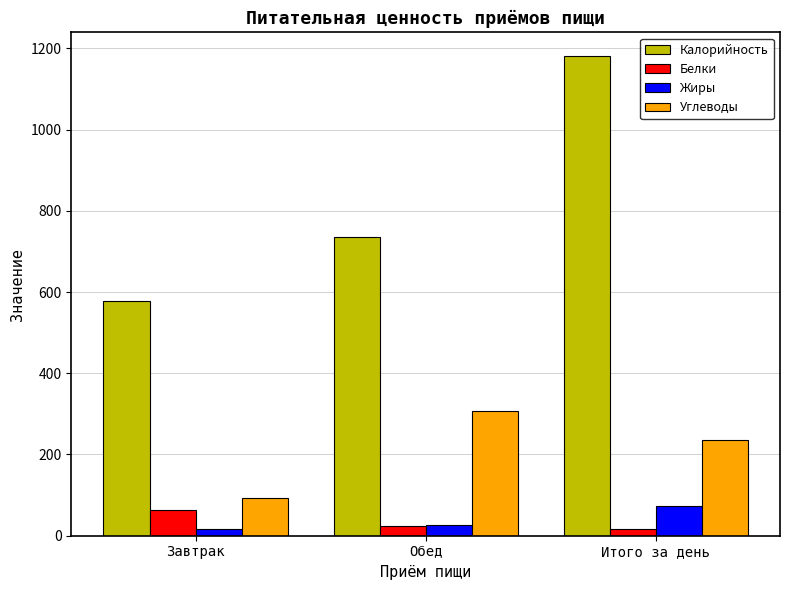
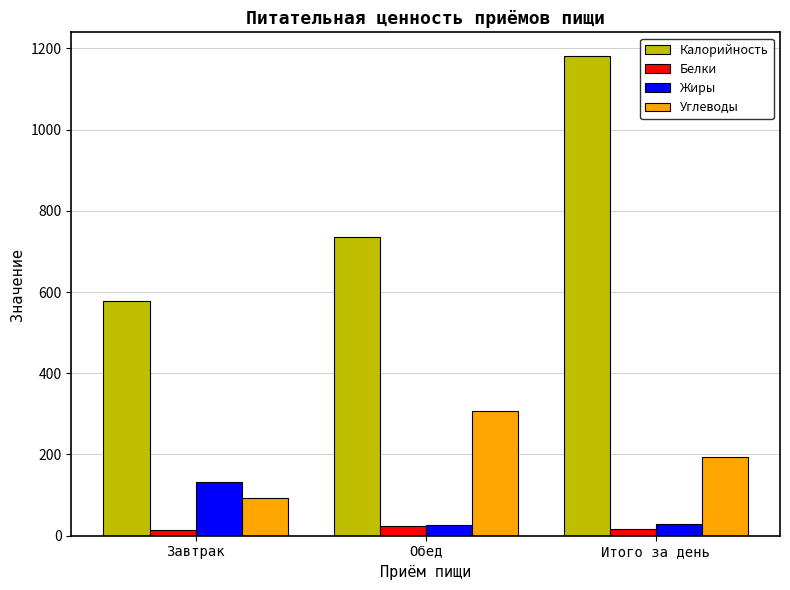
  {
    "Калорийность": {
      "Завтрак": 580,
      "Обед": 730,
      "Итого за день": 1180
    },
    "Белки": {
-     "Завтрак": 60,
+     "Завтрак": 10,
      "Обед": 30,
      "Итого за день": 20
    },
    "Жиры": {
-     "Завтрак": 20,
+     "Завтрак": 130,
      "Обед": 30,
-     "Итого за день": 70
+     "Итого за день": 30
    },
    "Углеводы": {
      "Завтрак": 90,
      "Обед": 310,
-     "Итого за день": 240
+     "Итого за день": 190
    }
  }
